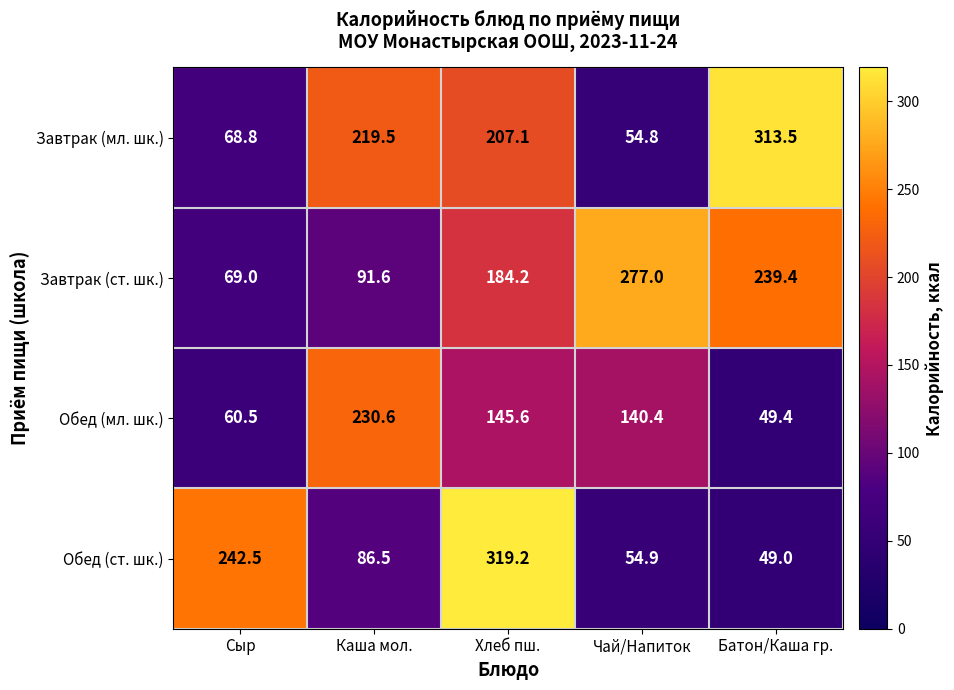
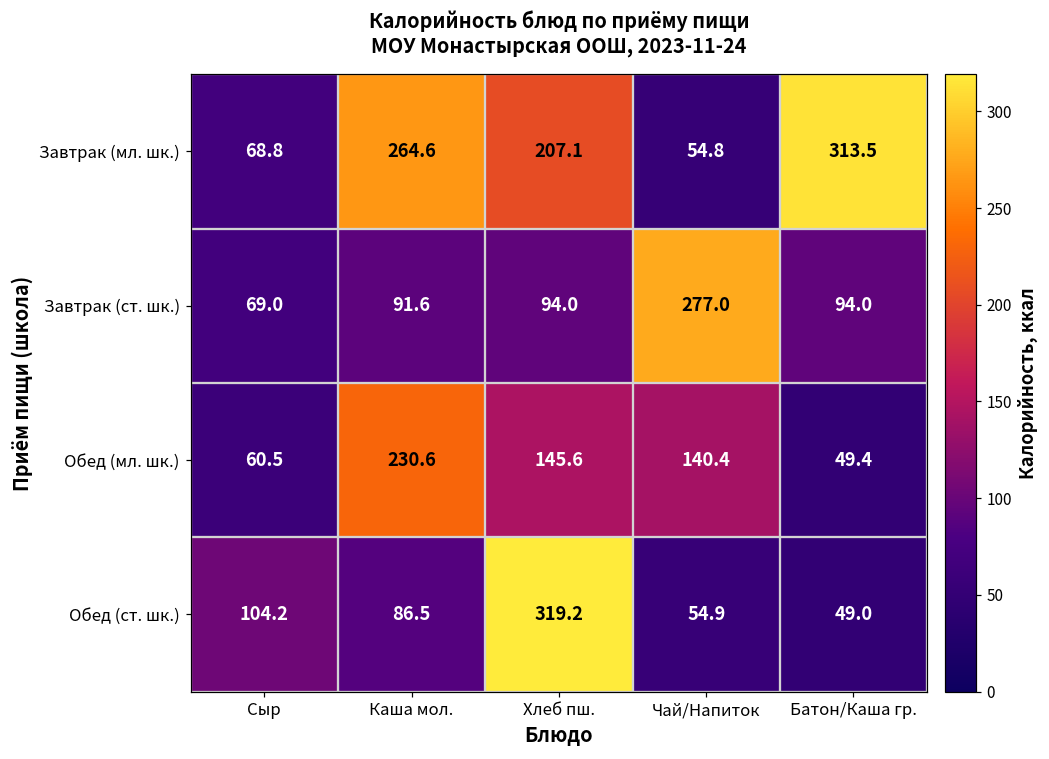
  {
    "Завтрак (мл. шк.)": {
      "Сыр": 68.8,
-     "Каша мол.": 219.5,
+     "Каша мол.": 264.6,
      "Хлеб пш.": 207.1,
      "Чай/Напиток": 54.8,
      "Батон/Каша гр.": 313.5
    },
    "Завтрак (ст. шк.)": {
      "Сыр": 69.0,
      "Каша мол.": 91.6,
-     "Хлеб пш.": 184.2,
+     "Хлеб пш.": 94.0,
      "Чай/Напиток": 277.0,
-     "Батон/Каша гр.": 239.4
+     "Батон/Каша гр.": 94.0
    },
    "Обед (мл. шк.)": {
      "Сыр": 60.5,
      "Каша мол.": 230.6,
      "Хлеб пш.": 145.6,
      "Чай/Напиток": 140.4,
      "Батон/Каша гр.": 49.4
    },
    "Обед (ст. шк.)": {
-     "Сыр": 242.5,
+     "Сыр": 104.2,
      "Каша мол.": 86.5,
      "Хлеб пш.": 319.2,
      "Чай/Напиток": 54.9,
      "Батон/Каша гр.": 49.0
    }
  }
